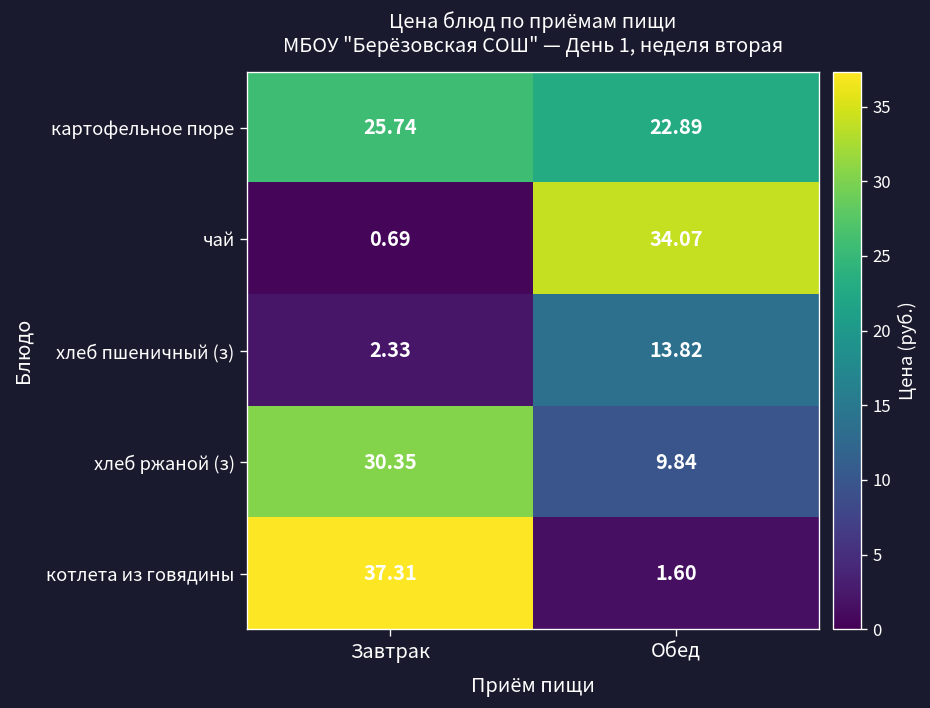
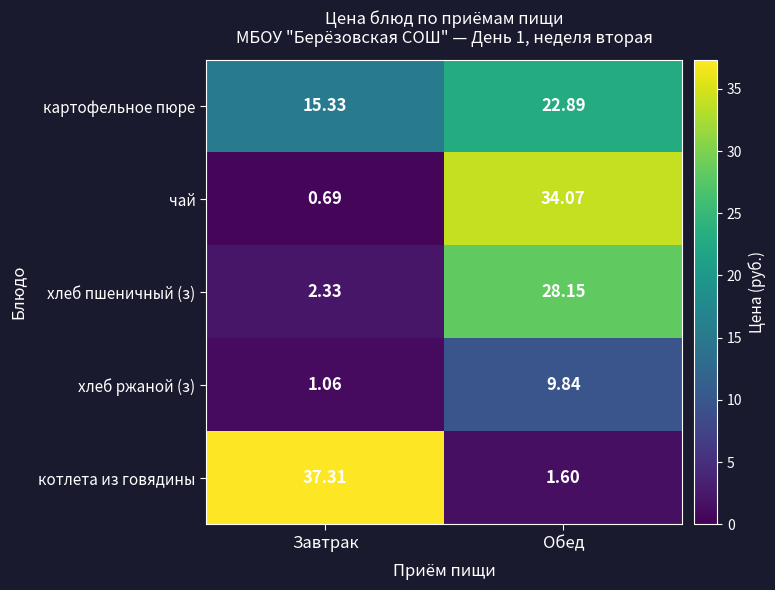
  {
    "картофельное пюре": {
-     "Завтрак": 25.74,
+     "Завтрак": 15.33,
      "Обед": 22.89
    },
    "чай": {
      "Завтрак": 0.69,
      "Обед": 34.07
    },
    "хлеб пшеничный (з)": {
      "Завтрак": 2.33,
-     "Обед": 13.82
+     "Обед": 28.15
    },
    "хлеб ржаной (з)": {
-     "Завтрак": 30.35,
+     "Завтрак": 1.06,
      "Обед": 9.84
    },
    "котлета из говядины": {
      "Завтрак": 37.31,
      "Обед": 1.60
    }
  }
